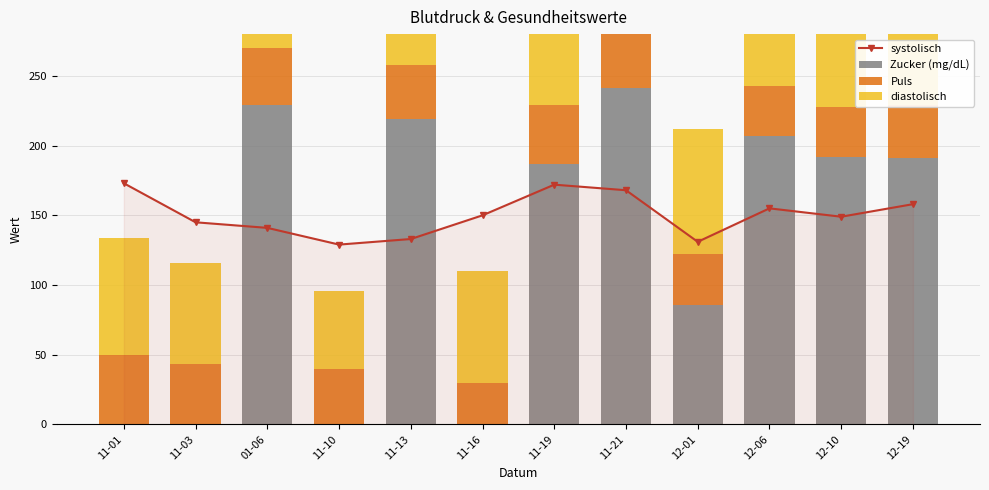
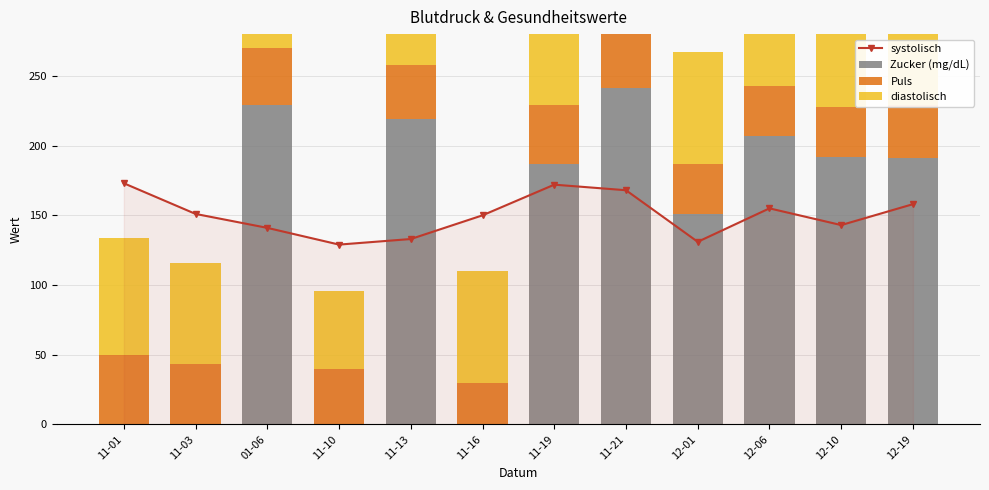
  {
    "systolisch": {
      "11-01": 173,
-     "11-03": 145,
+     "11-03": 151,
      "01-06": 141,
      "11-10": 129,
      "11-13": 133,
      "11-16": 150,
      "11-19": 172,
      "11-21": 168,
      "12-01": 131,
      "12-06": 155,
-     "12-10": 149,
+     "12-10": 143,
      "12-19": 158
    },
    "Zucker (mg/dL)": {
      "11-01": 0,
      "11-03": 0,
      "01-06": 229,
      "11-10": 0,
      "11-13": 219,
      "11-16": 0,
      "11-19": 187,
      "11-21": 241,
-     "12-01": 86,
+     "12-01": 151,
      "12-06": 207,
      "12-10": 192,
      "12-19": 191
    },
    "Puls": {
      "11-01": 50,
      "11-03": 43,
      "01-06": 41,
      "11-10": 40,
      "11-13": 39,
      "11-16": 30,
      "11-19": 42,
      "12-01": 36,
      "12-06": 36,
      "12-10": 36
    },
    "diastolisch": {
      "11-01": 84,
      "11-03": 73,
      "11-10": 56,
      "11-16": 80,
-     "12-01": 90
+     "12-01": 80
    }
  }
